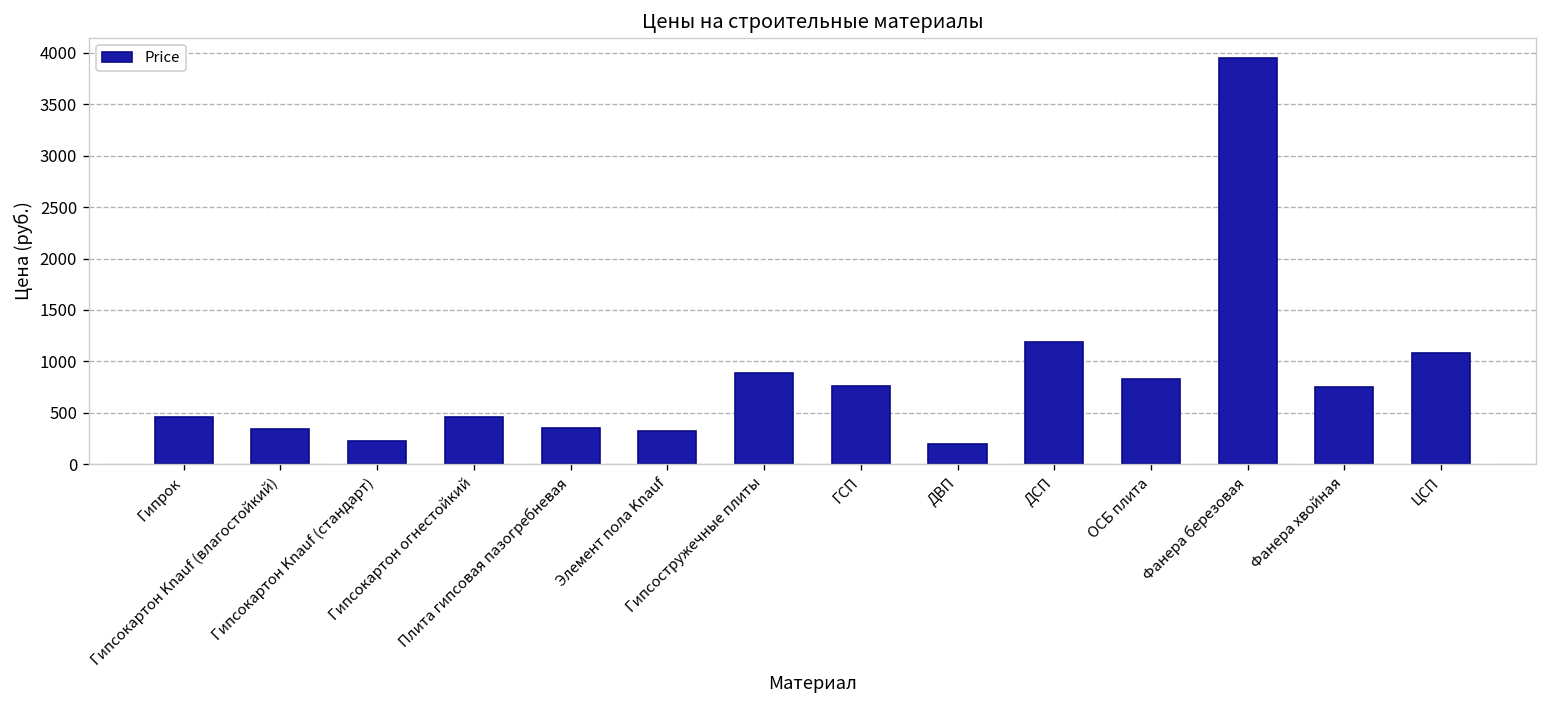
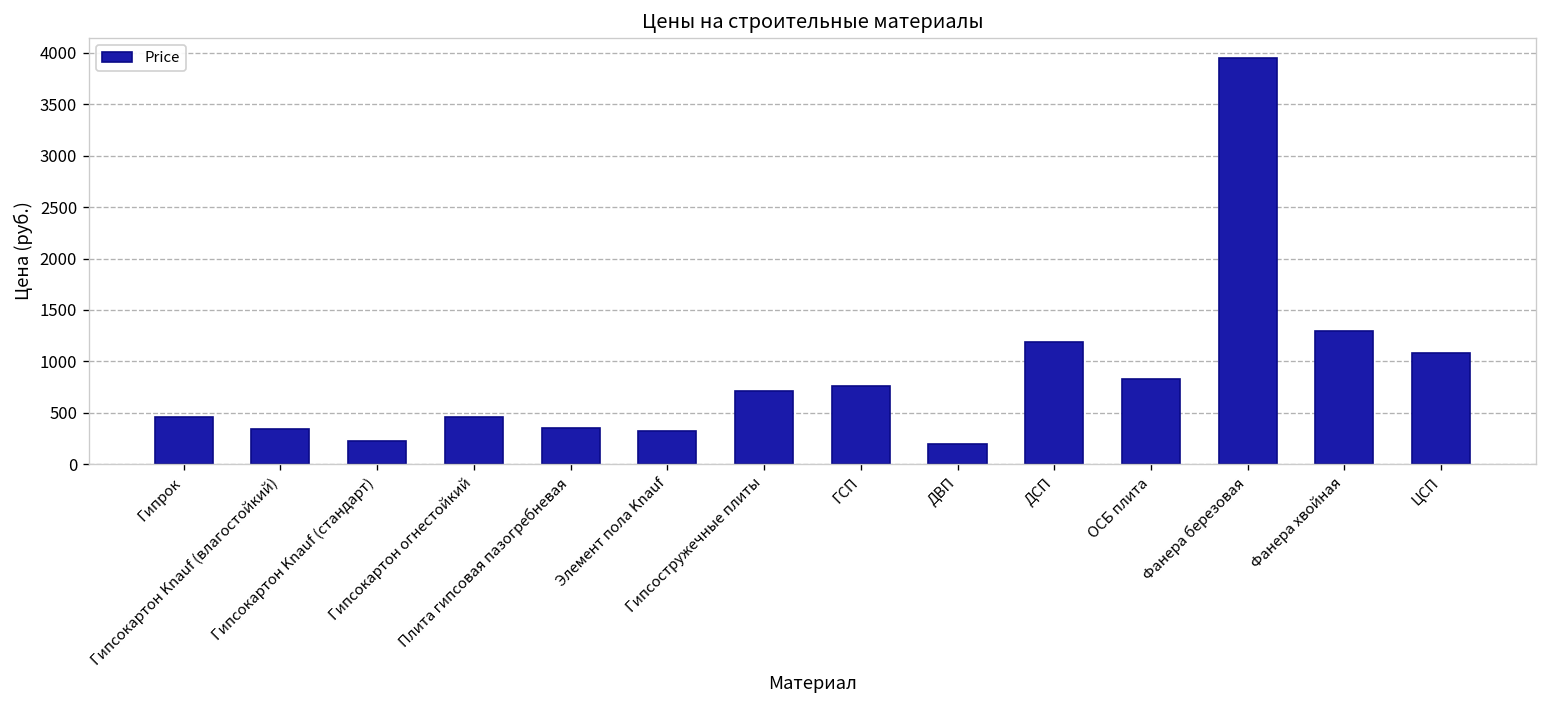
  {
    "Гипрок": 500,
    "Гипсокартон Knauf (влагостойкий)": 300,
    "Гипсокартон Knauf (стандарт)": 200,
    "Гипсокартон огнестойкий": 500,
    "Плита гипсовая пазогребневая": 400,
    "Элемент пола Knauf": 300,
-   "Гипсостружечные плиты": 900,
+   "Гипсостружечные плиты": 700,
    "ГСП": 800,
    "ДВП": 200,
    "ДСП": 1200,
    "ОСБ плита": 800,
    "Фанера березовая": 4000,
-   "Фанера хвойная": 800,
+   "Фанера хвойная": 1300,
    "ЦСП": 1100
  }
